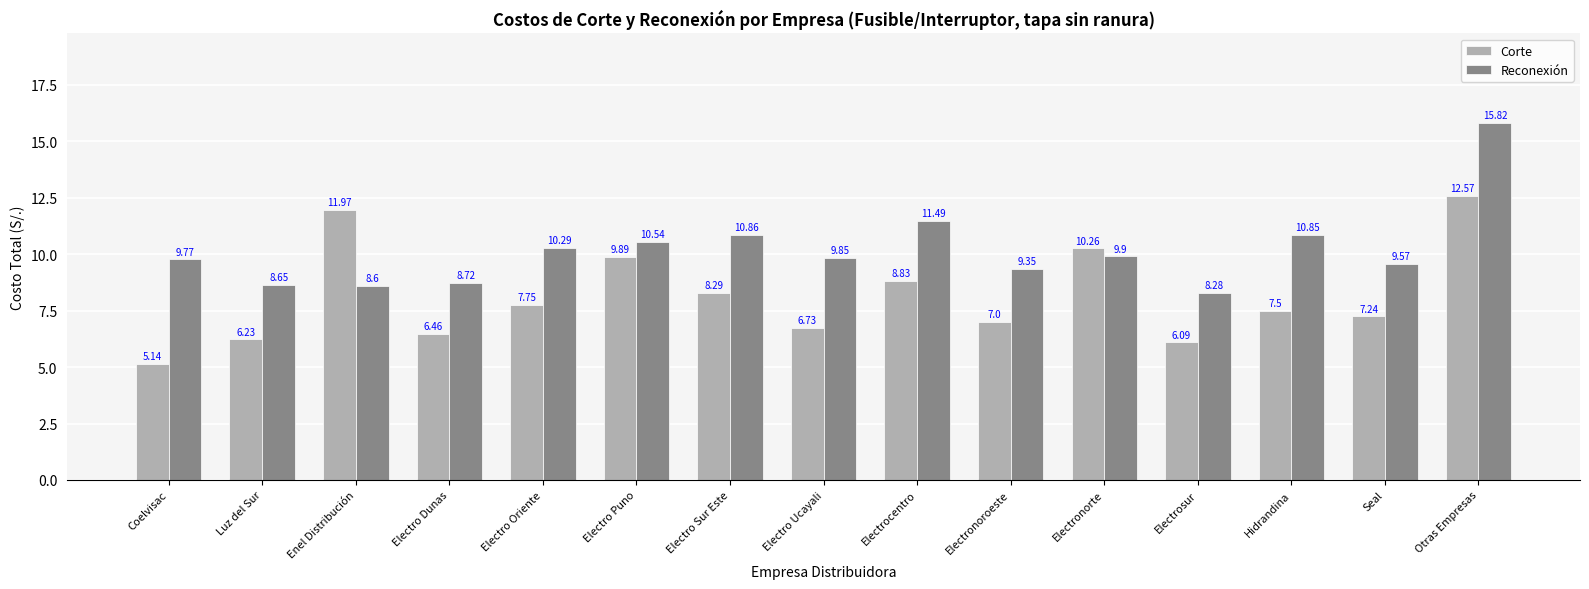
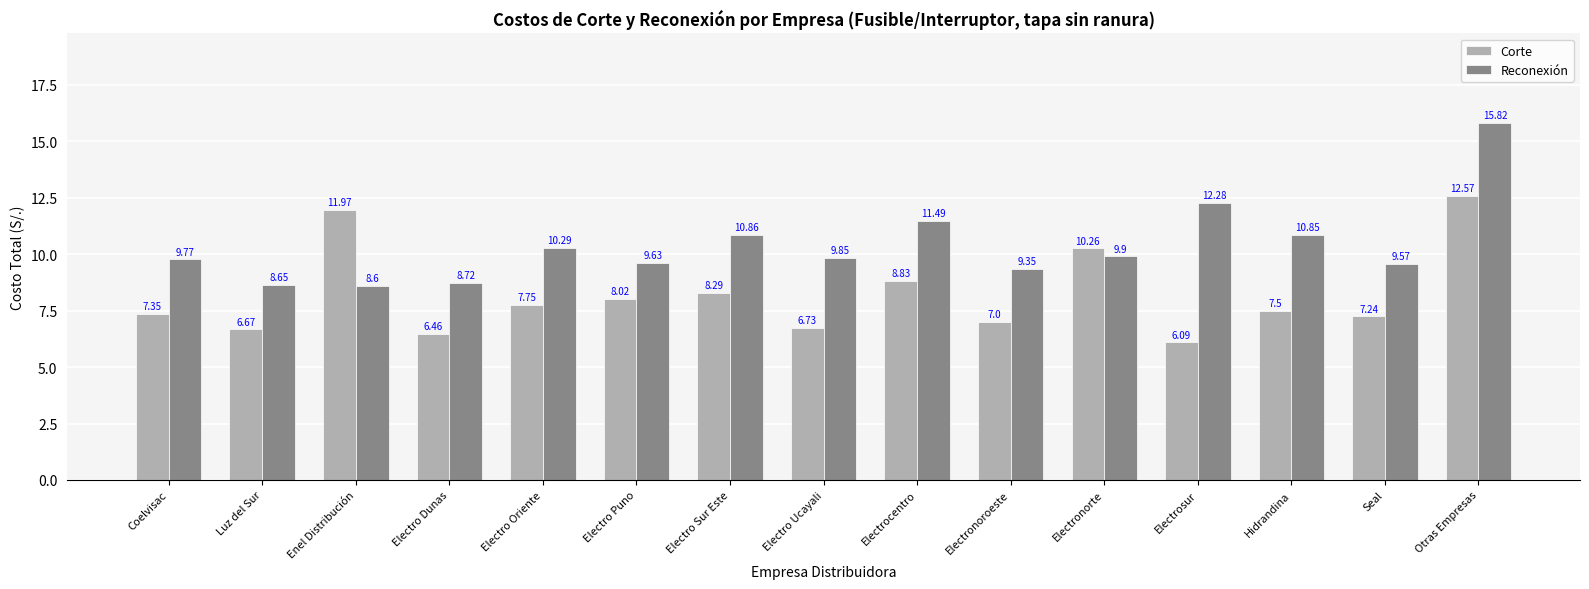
  {
    "Corte": {
-     "Coelvisac": 5.14,
-     "Luz del Sur": 6.23,
+     "Coelvisac": 7.35,
+     "Luz del Sur": 6.67,
      "Enel Distribución": 11.97,
      "Electro Dunas": 6.46,
      "Electro Oriente": 7.75,
-     "Electro Puno": 9.89,
+     "Electro Puno": 8.02,
      "Electro Sur Este": 8.29,
      "Electro Ucayali": 6.73,
      "Electrocentro": 8.83,
      "Electronoroeste": 7.0,
      "Electronorte": 10.26,
      "Electrosur": 6.09,
      "Hidrandina": 7.5,
      "Seal": 7.24,
      "Otras Empresas": 12.57
    },
    "Reconexión": {
      "Coelvisac": 9.77,
      "Luz del Sur": 8.65,
      "Enel Distribución": 8.6,
      "Electro Dunas": 8.72,
      "Electro Oriente": 10.29,
-     "Electro Puno": 10.54,
+     "Electro Puno": 9.63,
      "Electro Sur Este": 10.86,
      "Electro Ucayali": 9.85,
      "Electrocentro": 11.49,
      "Electronoroeste": 9.35,
      "Electronorte": 9.9,
-     "Electrosur": 8.28,
+     "Electrosur": 12.28,
      "Hidrandina": 10.85,
      "Seal": 9.57,
      "Otras Empresas": 15.82
    }
  }
